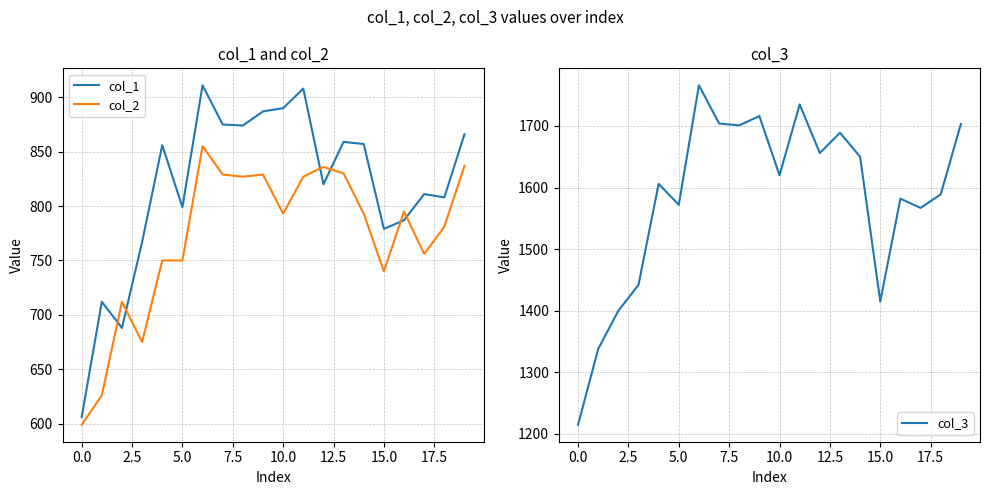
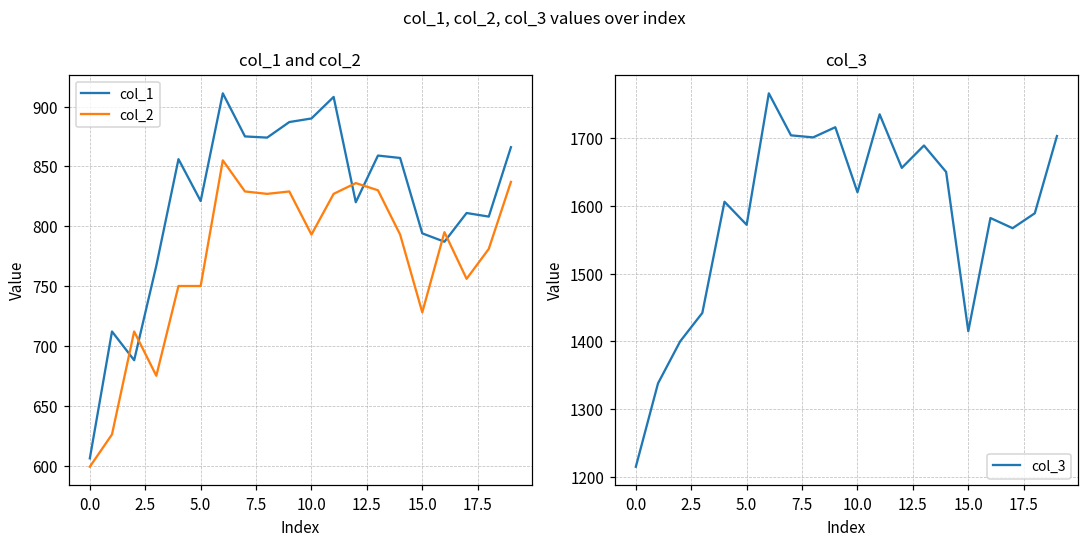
  {
    "col_1 and col_2": {
      "col_1": {
        "0.0": 606,
-       "5.0": 799,
+       "5.0": 821,
        "10.0": 890,
-       "15.0": 779
+       "15.0": 794
      },
      "col_2": {
        "0.0": 599,
        "5.0": 750,
        "10.0": 793,
-       "15.0": 740
+       "15.0": 728
      }
    },
    "col_3": {
      "0.0": 1220,
      "5.0": 1570,
      "10.0": 1620,
      "15.0": 1420
    }
  }
